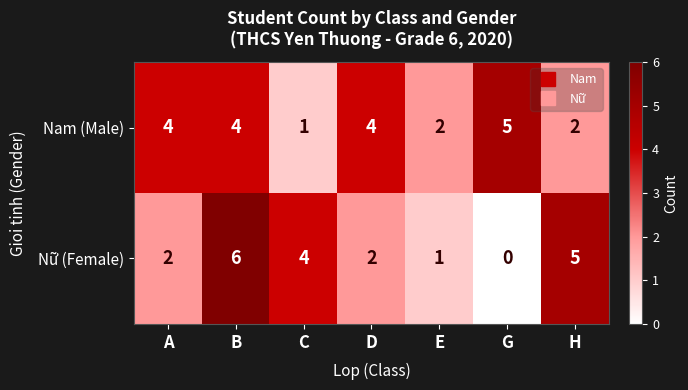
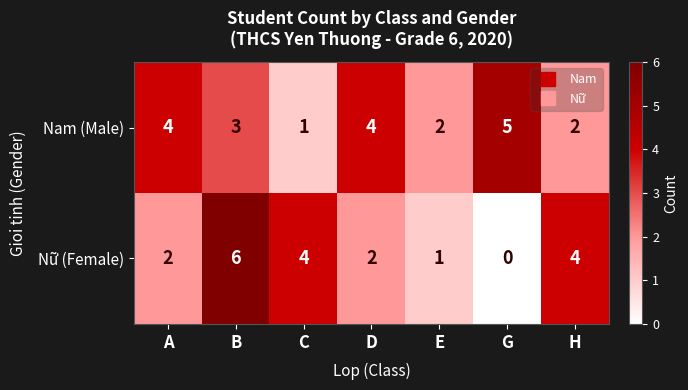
  {
    "Nam (Male)": {
      "A": 4,
-     "B": 4,
+     "B": 3,
      "C": 1,
      "D": 4,
      "E": 2,
      "G": 5,
      "H": 2
    },
    "Nữ (Female)": {
      "A": 2,
      "B": 6,
      "C": 4,
      "D": 2,
      "E": 1,
      "G": 0,
-     "H": 5
+     "H": 4
    }
  }
